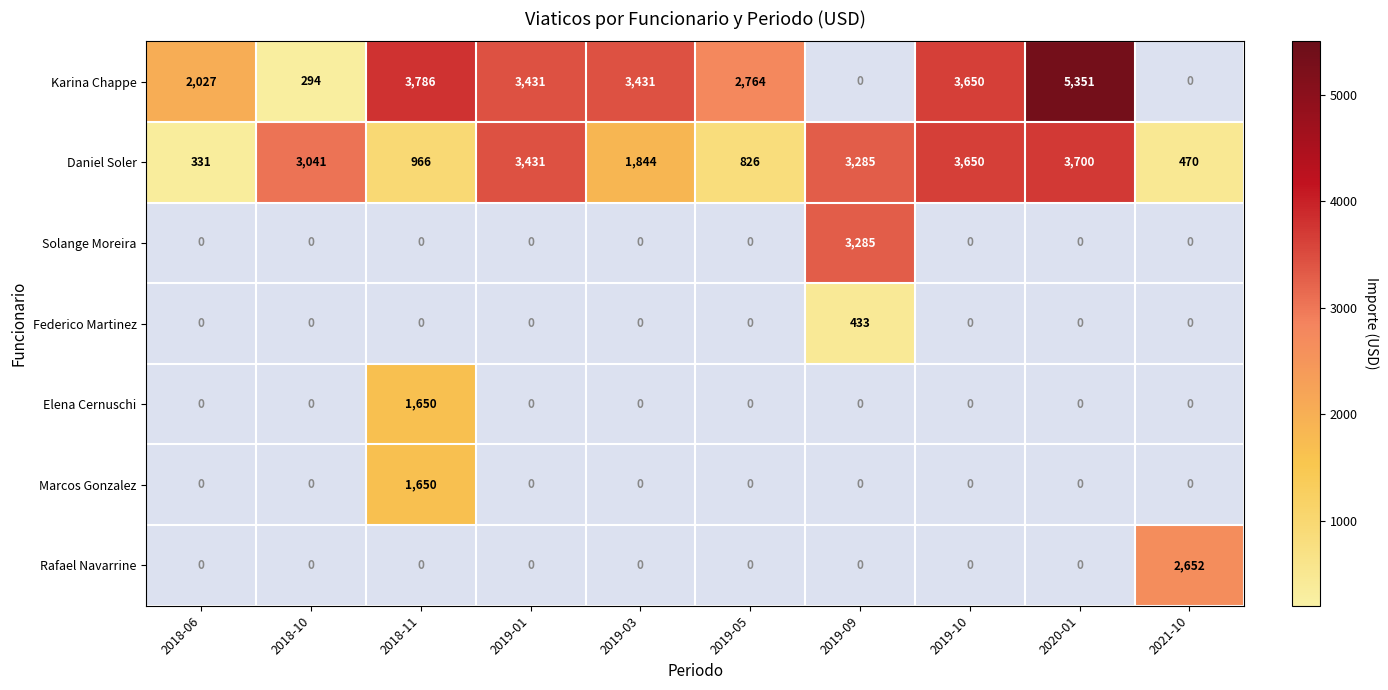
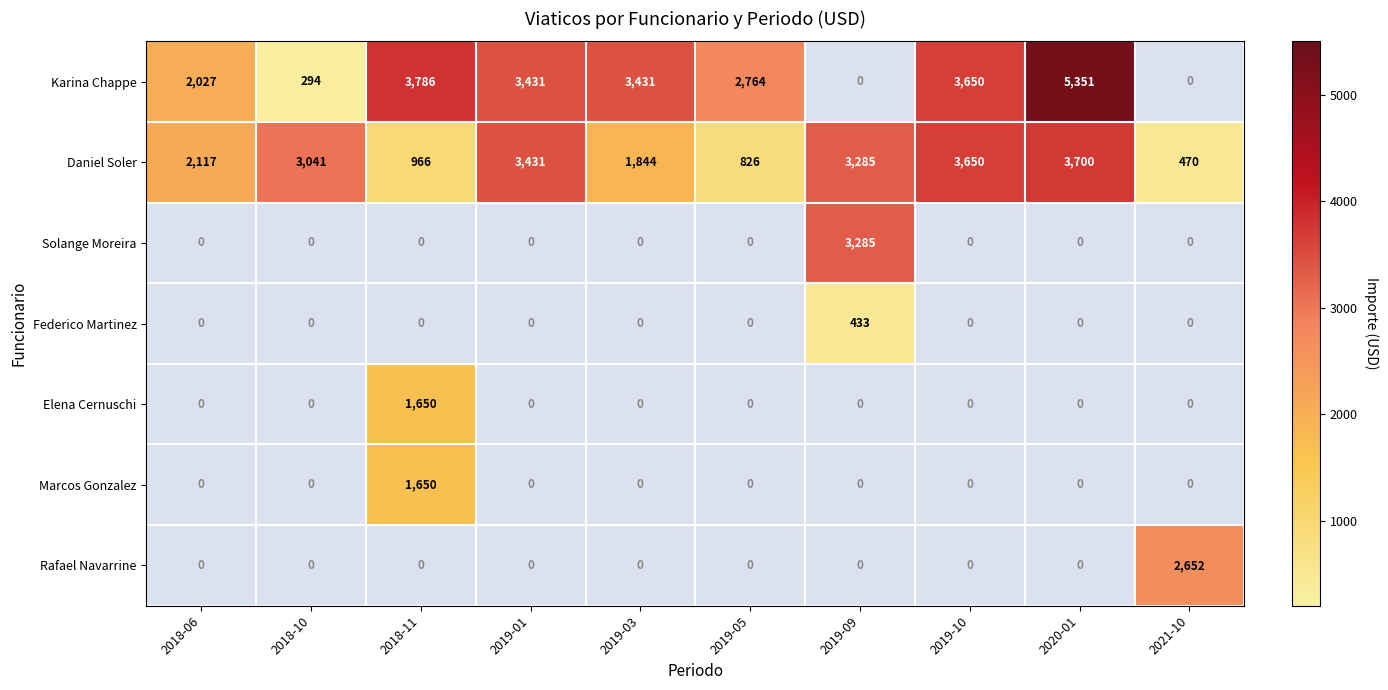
  {
    "Karina Chappe": {
      "2018-06": "2,027",
      "2018-10": "294",
      "2018-11": "3,786",
      "2019-01": "3,431",
      "2019-03": "3,431",
      "2019-05": "2,764",
      "2019-10": "3,650",
      "2020-01": "5,351"
    },
    "Daniel Soler": {
-     "2018-06": "331",
+     "2018-06": "2,117",
      "2018-10": "3,041",
      "2018-11": "966",
      "2019-01": "3,431",
      "2019-03": "1,844",
      "2019-05": "826",
      "2019-09": "3,285",
      "2019-10": "3,650",
      "2020-01": "3,700",
      "2021-10": "470"
    },
    "Solange Moreira": {
      "2019-09": "3,285"
    },
    "Federico Martinez": {
      "2019-09": "433"
    },
    "Elena Cernuschi": {
      "2018-11": "1,650"
    },
    "Marcos Gonzalez": {
      "2018-11": "1,650"
    },
    "Rafael Navarrine": {
      "2021-10": "2,652"
    }
  }
